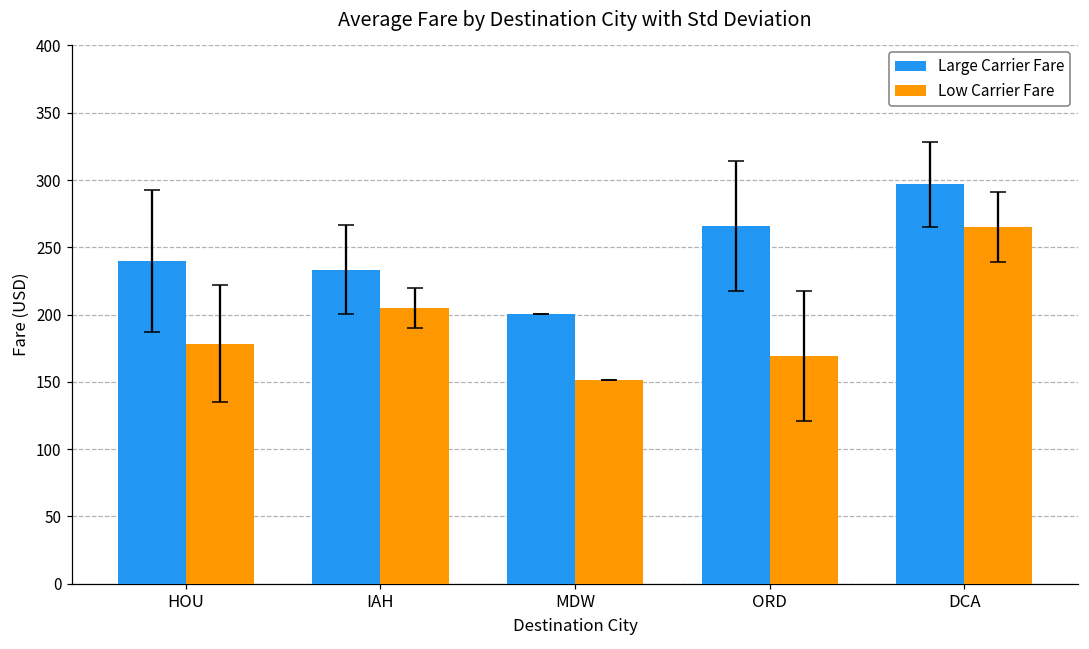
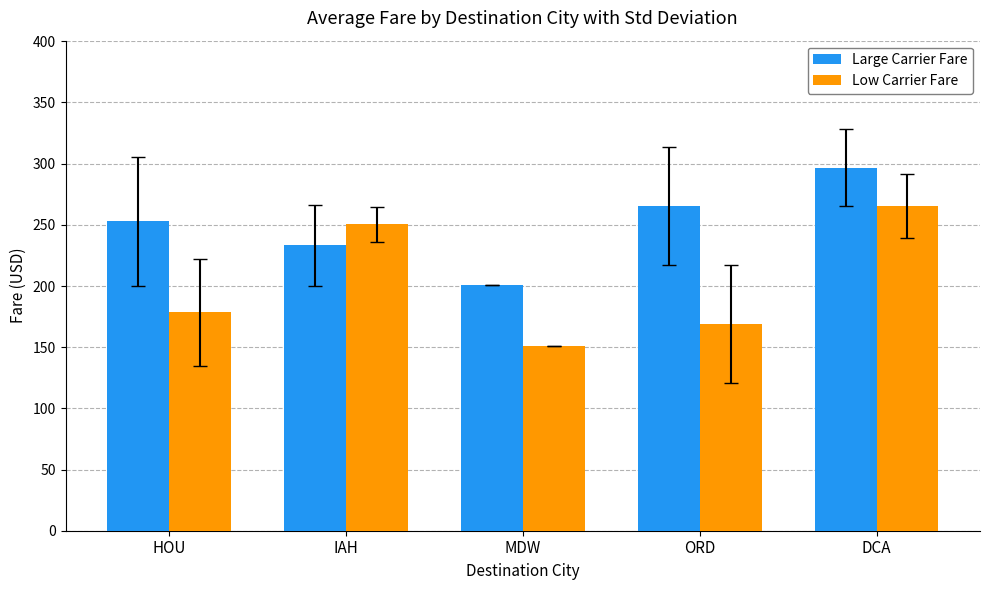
  {
    "Large Carrier Fare": {
-     "HOU": 240,
+     "HOU": 253,
      "IAH": 233,
      "MDW": 201,
      "ORD": 266,
      "DCA": 297
    },
    "Low Carrier Fare": {
      "HOU": 179,
-     "IAH": 205,
+     "IAH": 250,
      "MDW": 151,
      "ORD": 169,
      "DCA": 265
    }
  }
